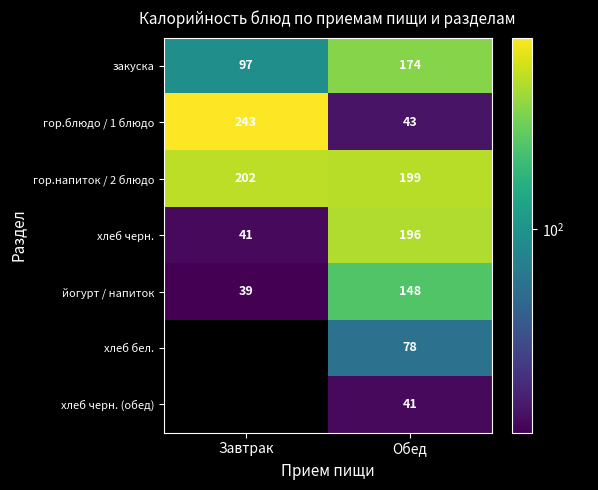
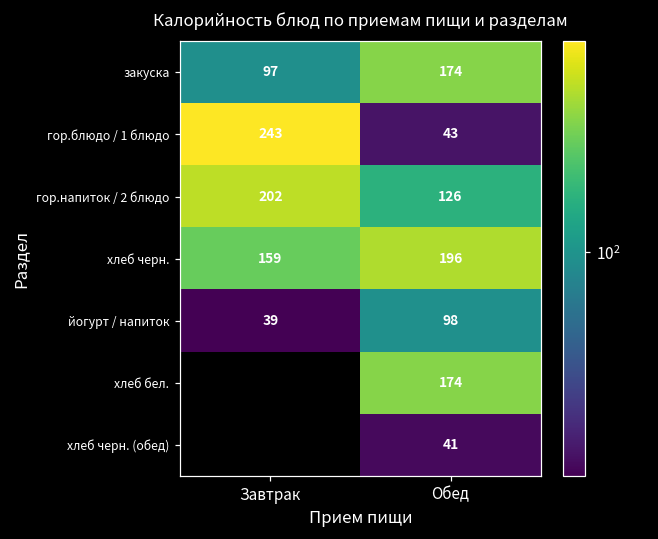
  {
    "закуска": {
      "Завтрак": 97,
      "Обед": 174
    },
    "гор.блюдо / 1 блюдо": {
      "Завтрак": 243,
      "Обед": 43
    },
    "гор.напиток / 2 блюдо": {
      "Завтрак": 202,
-     "Обед": 199
+     "Обед": 126
    },
    "хлеб черн.": {
-     "Завтрак": 41,
+     "Завтрак": 159,
      "Обед": 196
    },
    "йогурт / напиток": {
      "Завтрак": 39,
-     "Обед": 148
+     "Обед": 98
    },
    "хлеб бел.": {
-     "Обед": 78
+     "Обед": 174
    },
    "хлеб черн. (обед)": {
      "Обед": 41
    }
  }
